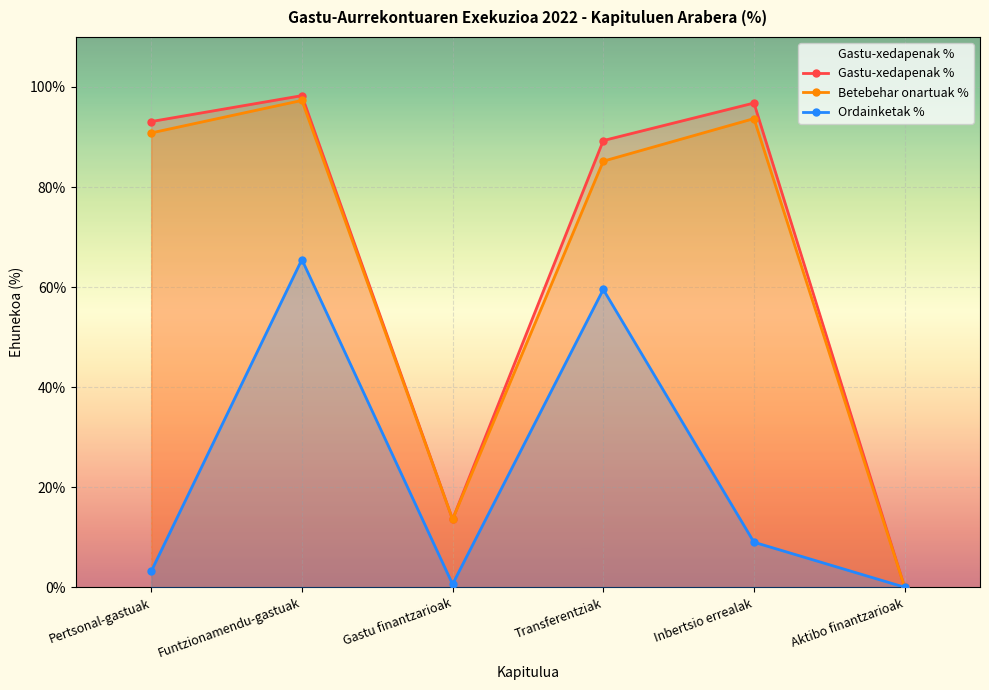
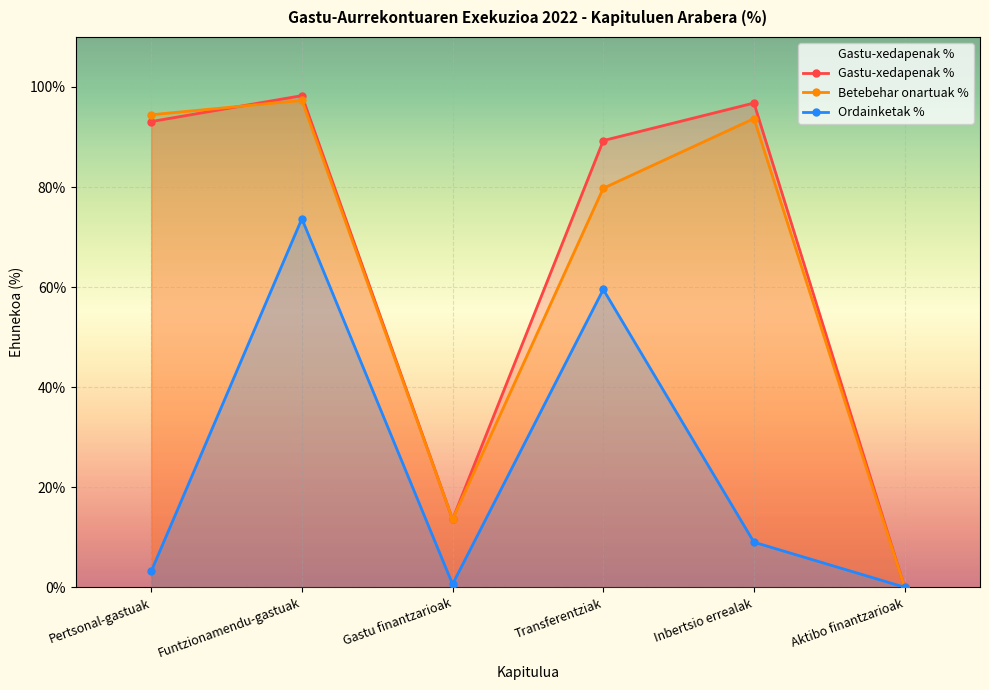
  {
    "Betebehar onartuak %": {
-     "Pertsonal-gastuak": "91%",
+     "Pertsonal-gastuak": "94%",
      "Funtzionamendu-gastuak": "97%",
-     "Transferentziak": "85%",
+     "Transferentziak": "80%",
      "Inbertsio errealak": "94%"
    },
    "Ordainketak %": {
      "Pertsonal-gastuak": "3%",
-     "Funtzionamendu-gastuak": "66%",
+     "Funtzionamendu-gastuak": "74%",
      "Gastu finantzarioak": "1%",
      "Transferentziak": "60%",
      "Inbertsio errealak": "9%"
    }
  }
